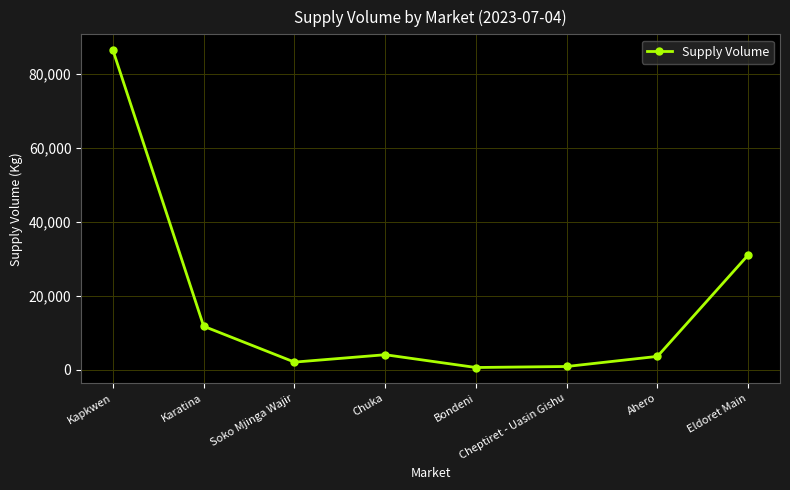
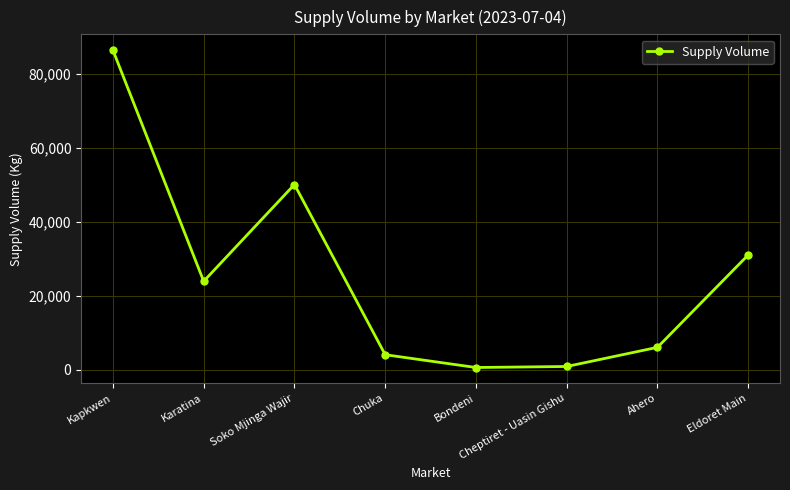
  {
    "Kapkwen": "86,000",
-   "Karatina": "12,000",
-   "Soko Mjinga Wajir": "2,000",
+   "Karatina": "24,000",
+   "Soko Mjinga Wajir": "50,000",
    "Chuka": "4,000",
    "Bondeni": "1,000",
    "Cheptiret - Uasin Gishu": "1,000",
-   "Ahero": "4,000",
+   "Ahero": "6,000",
    "Eldoret Main": "31,000"
  }
